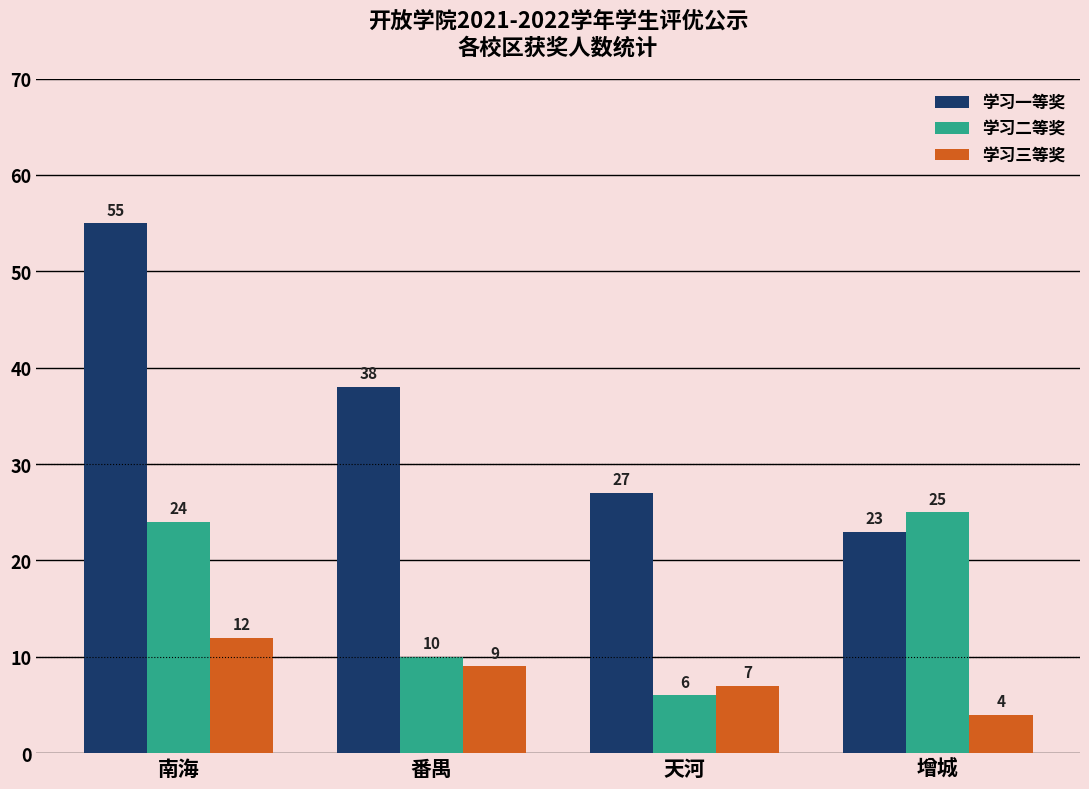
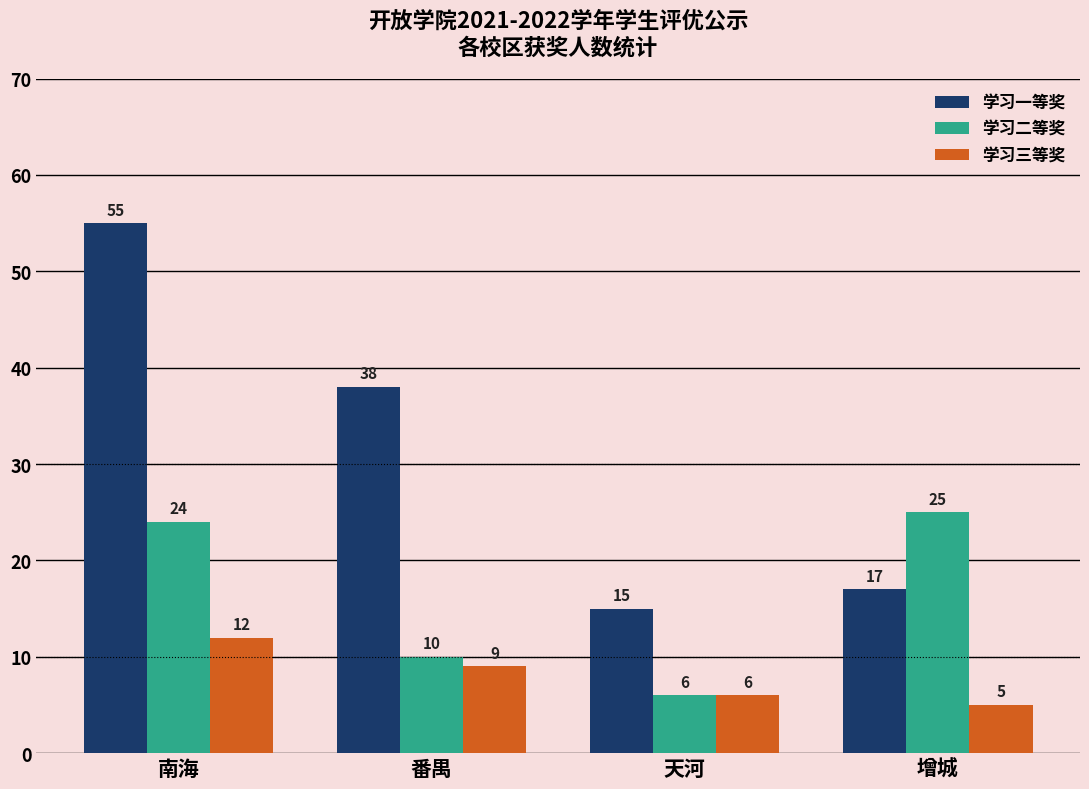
  {
    "学习一等奖": {
      "南海": 55,
      "番禺": 38,
-     "天河": 27,
-     "增城": 23
+     "天河": 15,
+     "增城": 17
    },
    "学习二等奖": {
      "南海": 24,
      "番禺": 10,
      "天河": 6,
      "增城": 25
    },
    "学习三等奖": {
      "南海": 12,
      "番禺": 9,
-     "天河": 7,
-     "增城": 4
+     "天河": 6,
+     "增城": 5
    }
  }
